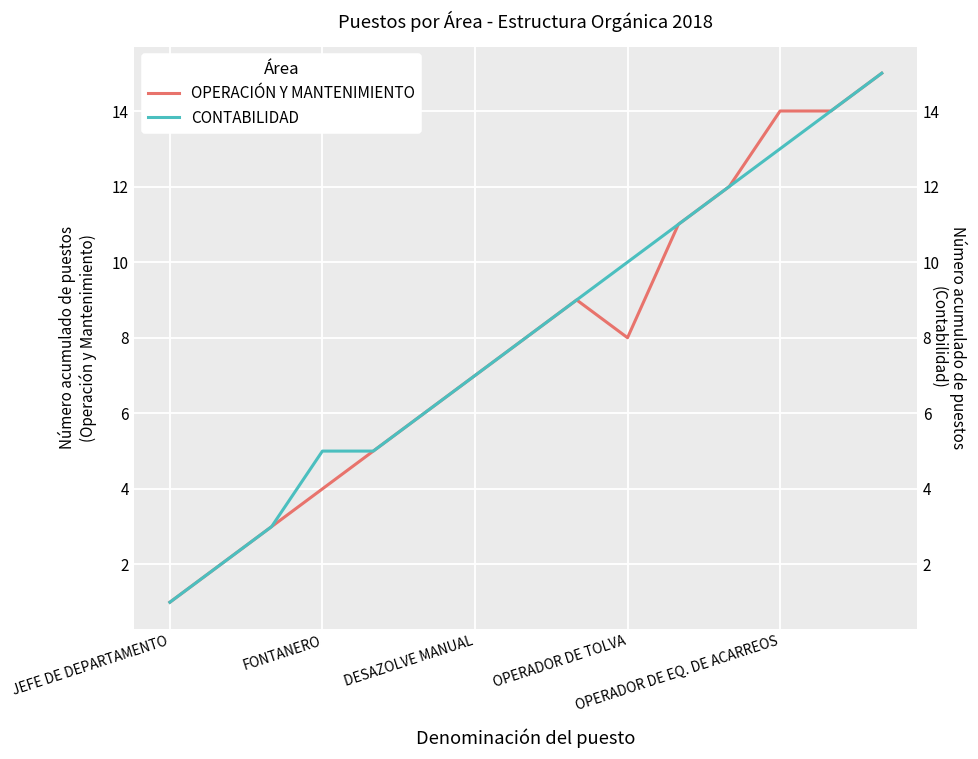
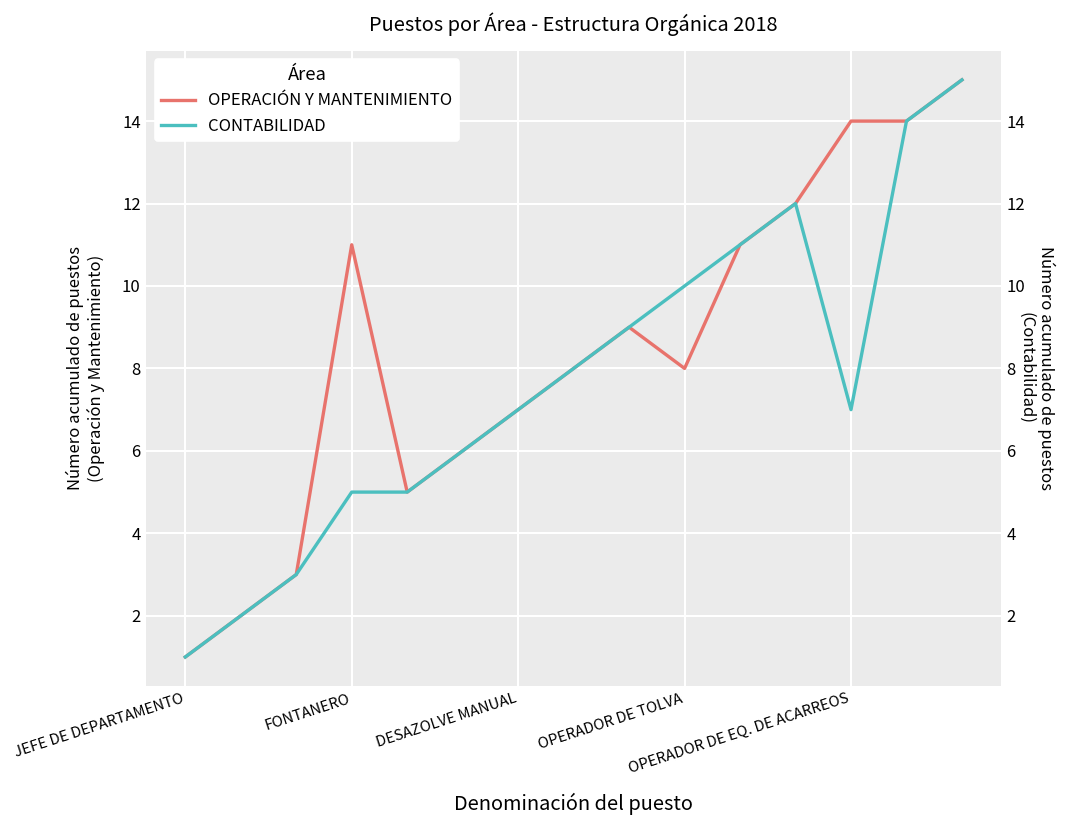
  {
    "OPERACIÓN Y MANTENIMIENTO": {
-     "FONTANERO": 4,
+     "FONTANERO": 11,
      "OPERADOR DE TOLVA": 8,
      "OPERADOR DE EQ. DE ACARREOS": 14
    },
    "CONTABILIDAD": {
      "FONTANERO": 5,
      "OPERADOR DE TOLVA": 10,
-     "OPERADOR DE EQ. DE ACARREOS": 13
+     "OPERADOR DE EQ. DE ACARREOS": 7
    }
  }
